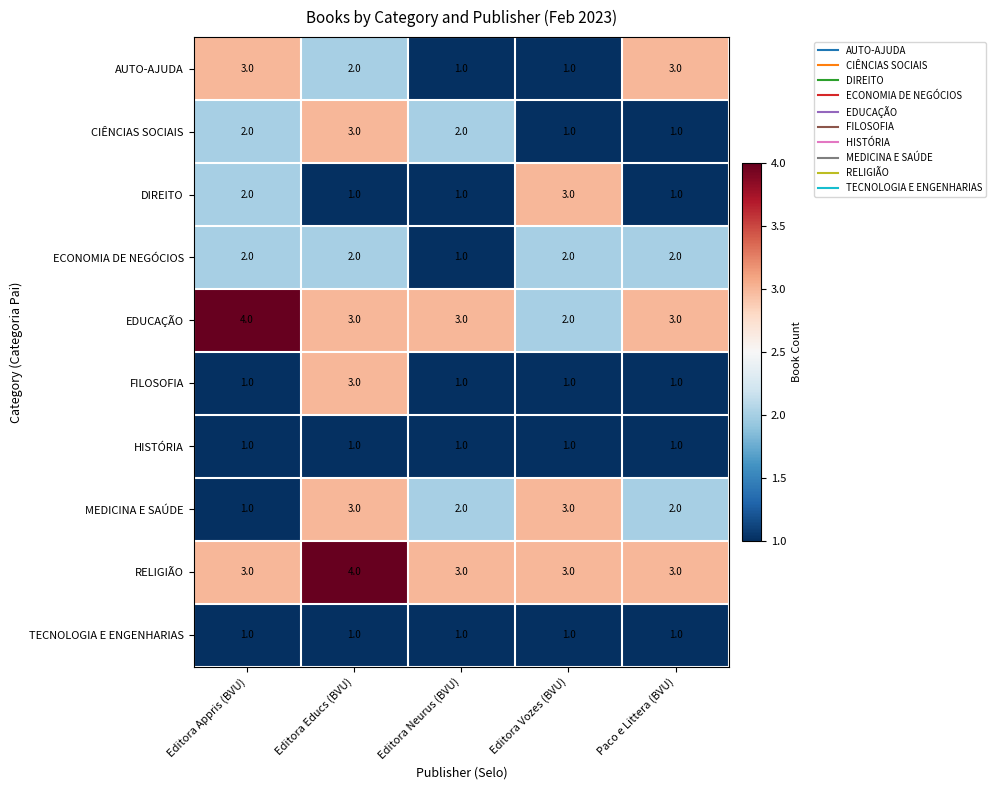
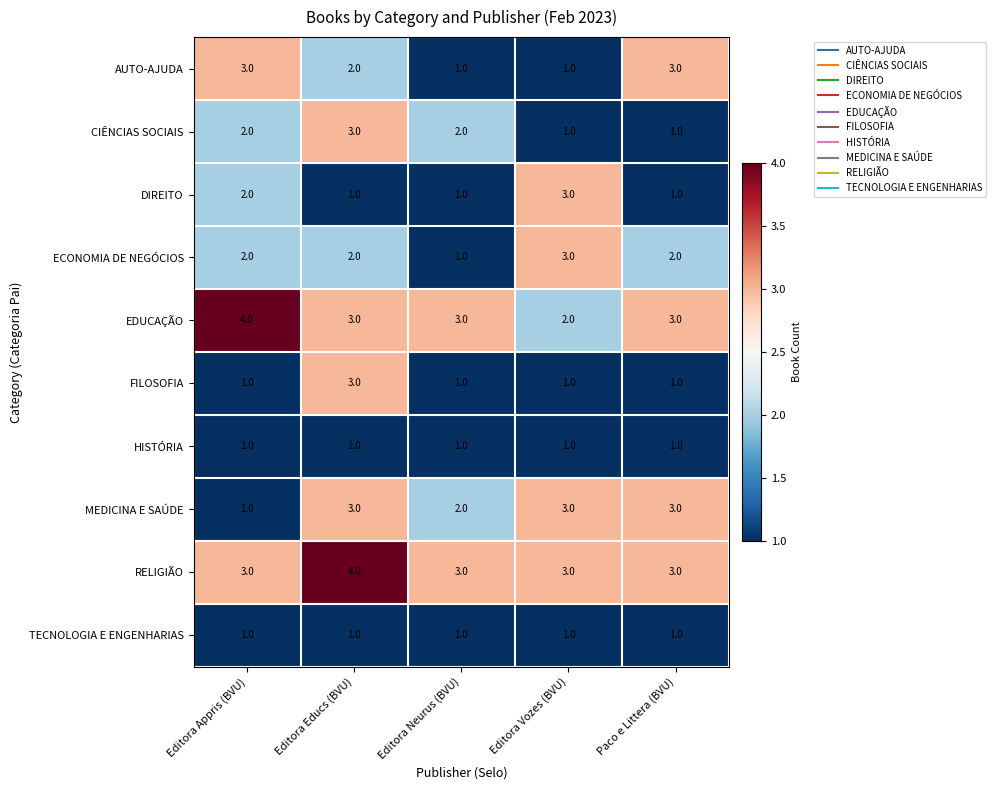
  {
    "AUTO-AJUDA": {
      "Editora Appris (BVU)": 3.0,
      "Editora Educs (BVU)": 2.0,
      "Editora Neurus (BVU)": 1.0,
      "Editora Vozes (BVU)": 1.0,
      "Paco e Littera (BVU)": 3.0
    },
    "CIÊNCIAS SOCIAIS": {
      "Editora Appris (BVU)": 2.0,
      "Editora Educs (BVU)": 3.0,
      "Editora Neurus (BVU)": 2.0,
      "Editora Vozes (BVU)": 1.0,
      "Paco e Littera (BVU)": 1.0
    },
    "DIREITO": {
      "Editora Appris (BVU)": 2.0,
      "Editora Educs (BVU)": 1.0,
      "Editora Neurus (BVU)": 1.0,
      "Editora Vozes (BVU)": 3.0,
      "Paco e Littera (BVU)": 1.0
    },
    "ECONOMIA DE NEGÓCIOS": {
      "Editora Appris (BVU)": 2.0,
      "Editora Educs (BVU)": 2.0,
      "Editora Neurus (BVU)": 1.0,
-     "Editora Vozes (BVU)": 2.0,
+     "Editora Vozes (BVU)": 3.0,
      "Paco e Littera (BVU)": 2.0
    },
    "EDUCAÇÃO": {
      "Editora Appris (BVU)": 4.0,
      "Editora Educs (BVU)": 3.0,
      "Editora Neurus (BVU)": 3.0,
      "Editora Vozes (BVU)": 2.0,
      "Paco e Littera (BVU)": 3.0
    },
    "FILOSOFIA": {
      "Editora Appris (BVU)": 1.0,
      "Editora Educs (BVU)": 3.0,
      "Editora Neurus (BVU)": 1.0,
      "Editora Vozes (BVU)": 1.0,
      "Paco e Littera (BVU)": 1.0
    },
    "HISTÓRIA": {
      "Editora Appris (BVU)": 1.0,
      "Editora Educs (BVU)": 1.0,
      "Editora Neurus (BVU)": 1.0,
      "Editora Vozes (BVU)": 1.0,
      "Paco e Littera (BVU)": 1.0
    },
    "MEDICINA E SAÚDE": {
      "Editora Appris (BVU)": 1.0,
      "Editora Educs (BVU)": 3.0,
      "Editora Neurus (BVU)": 2.0,
      "Editora Vozes (BVU)": 3.0,
-     "Paco e Littera (BVU)": 2.0
+     "Paco e Littera (BVU)": 3.0
    },
    "RELIGIÃO": {
      "Editora Appris (BVU)": 3.0,
      "Editora Educs (BVU)": 4.0,
      "Editora Neurus (BVU)": 3.0,
      "Editora Vozes (BVU)": 3.0,
      "Paco e Littera (BVU)": 3.0
    },
    "TECNOLOGIA E ENGENHARIAS": {
      "Editora Appris (BVU)": 1.0,
      "Editora Educs (BVU)": 1.0,
      "Editora Neurus (BVU)": 1.0,
      "Editora Vozes (BVU)": 1.0,
      "Paco e Littera (BVU)": 1.0
    }
  }
